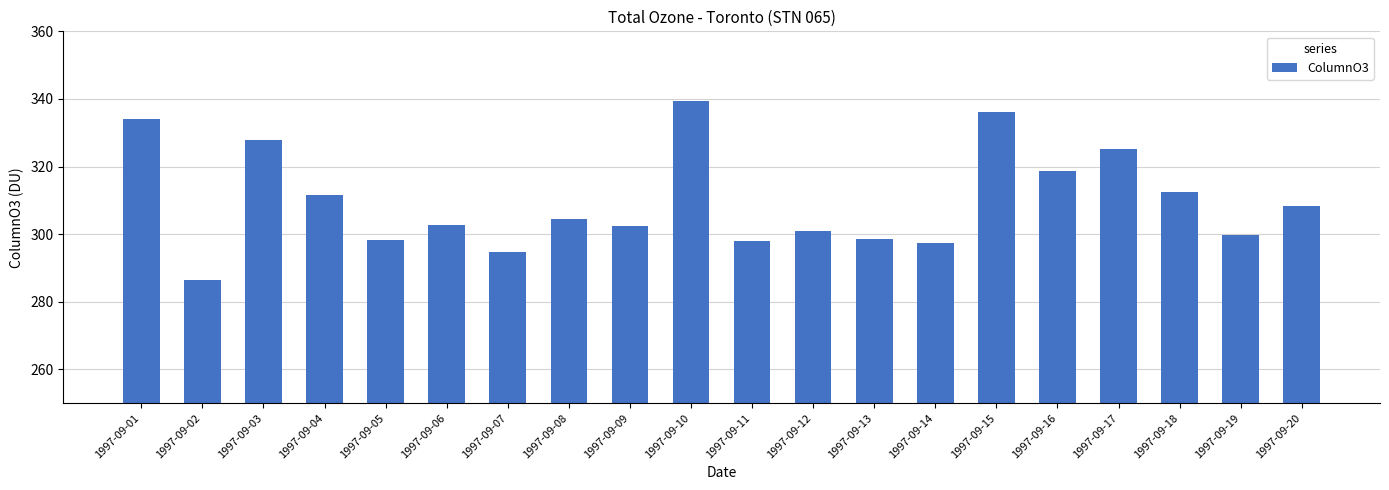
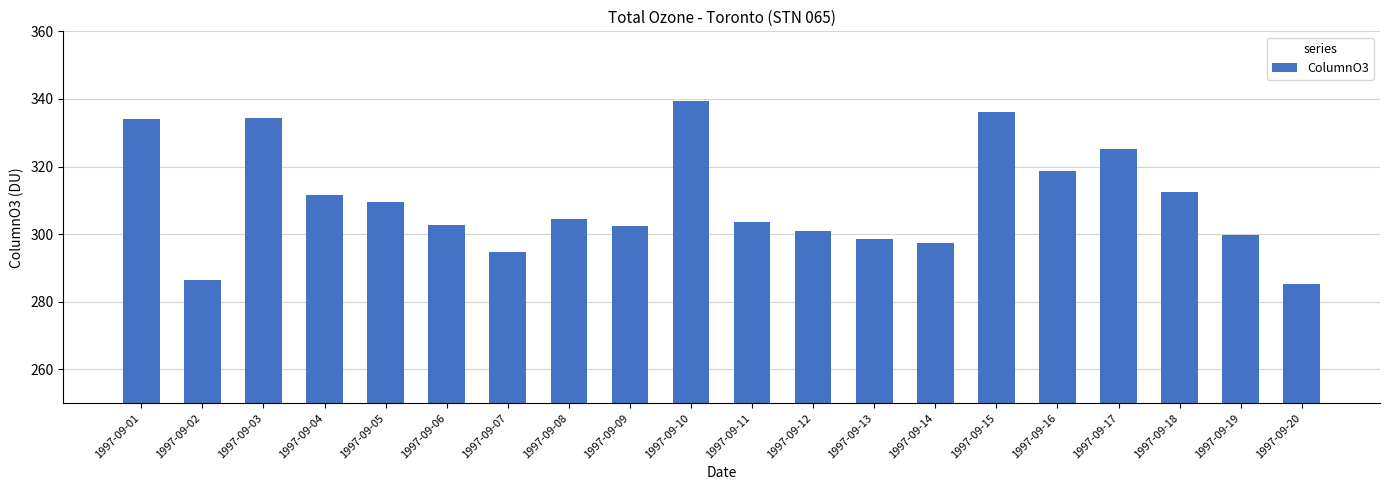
  {
    "1997-09-01": 334,
    "1997-09-02": 286,
-   "1997-09-03": 328,
+   "1997-09-03": 334,
    "1997-09-04": 312,
-   "1997-09-05": 298,
+   "1997-09-05": 310,
    "1997-09-06": 303,
    "1997-09-07": 295,
    "1997-09-08": 304,
    "1997-09-09": 302,
    "1997-09-10": 340,
-   "1997-09-11": 298,
+   "1997-09-11": 304,
    "1997-09-12": 301,
    "1997-09-13": 299,
    "1997-09-14": 298,
    "1997-09-15": 336,
    "1997-09-16": 319,
    "1997-09-17": 325,
    "1997-09-18": 313,
    "1997-09-19": 300,
-   "1997-09-20": 308
+   "1997-09-20": 285
  }
